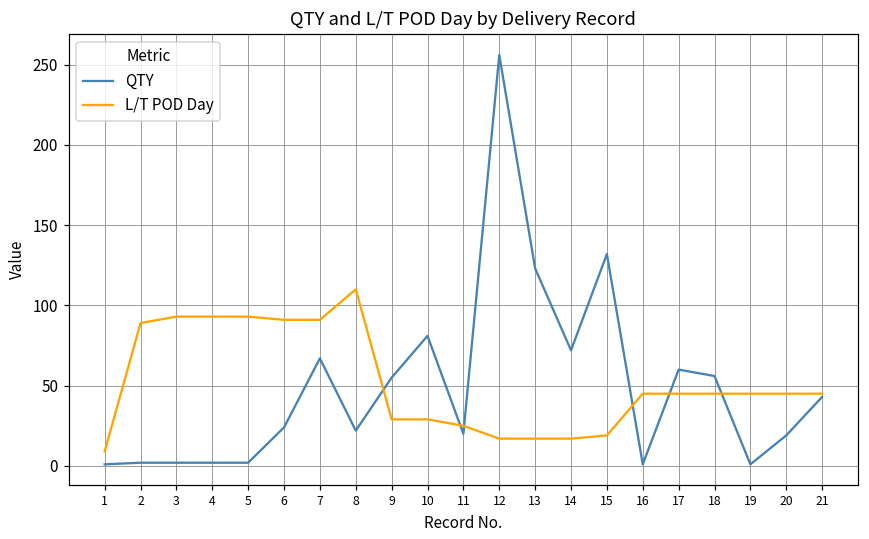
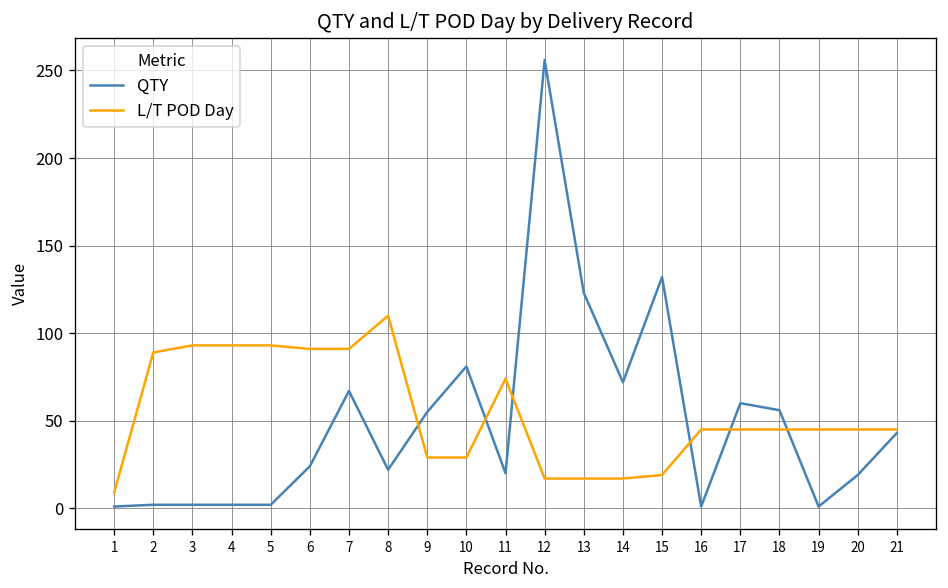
  {
    "QTY": {
      "1": 1,
      "2": 2,
      "3": 2,
      "4": 2,
      "5": 2,
      "6": 24,
      "7": 67,
      "8": 22,
      "9": 55,
      "10": 81,
      "11": 20,
      "12": 256,
      "13": 123,
      "14": 72,
      "15": 132,
      "16": 1,
      "17": 60,
      "18": 56,
      "19": 1,
      "20": 19,
      "21": 43
    },
    "L/T POD Day": {
      "1": 9,
      "2": 89,
      "3": 93,
      "4": 93,
      "5": 93,
      "6": 91,
      "7": 91,
      "8": 110,
      "9": 29,
      "10": 29,
-     "11": 25,
+     "11": 74,
      "12": 17,
      "13": 17,
      "14": 17,
      "15": 19,
      "16": 45,
      "17": 45,
      "18": 45,
      "19": 45,
      "20": 45,
      "21": 45
    }
  }
